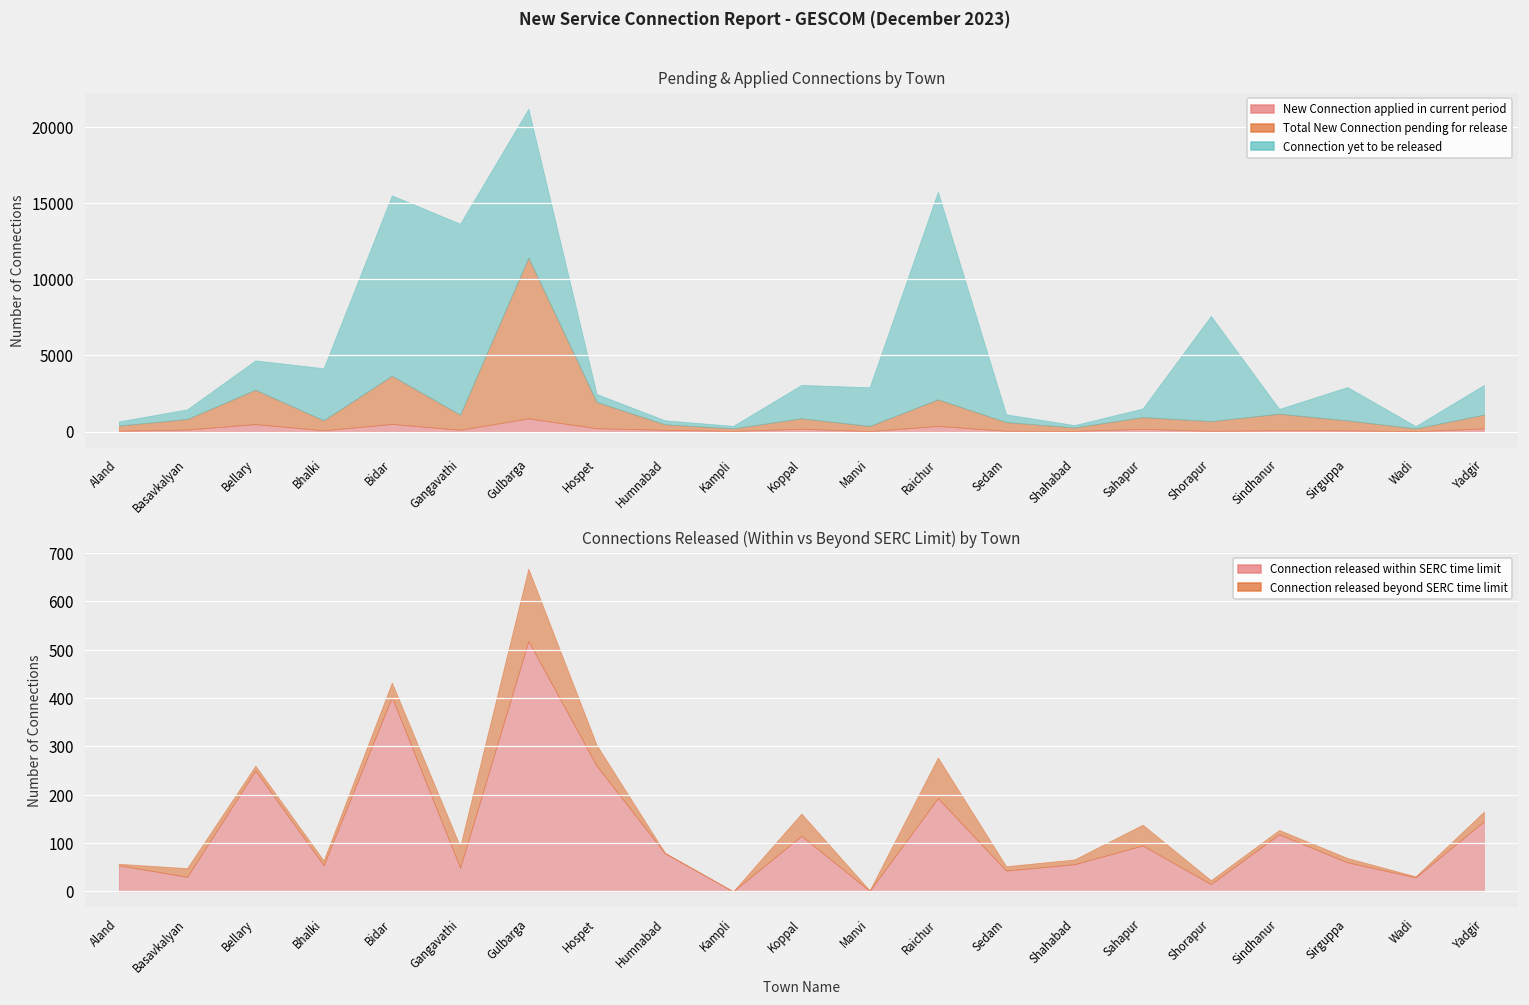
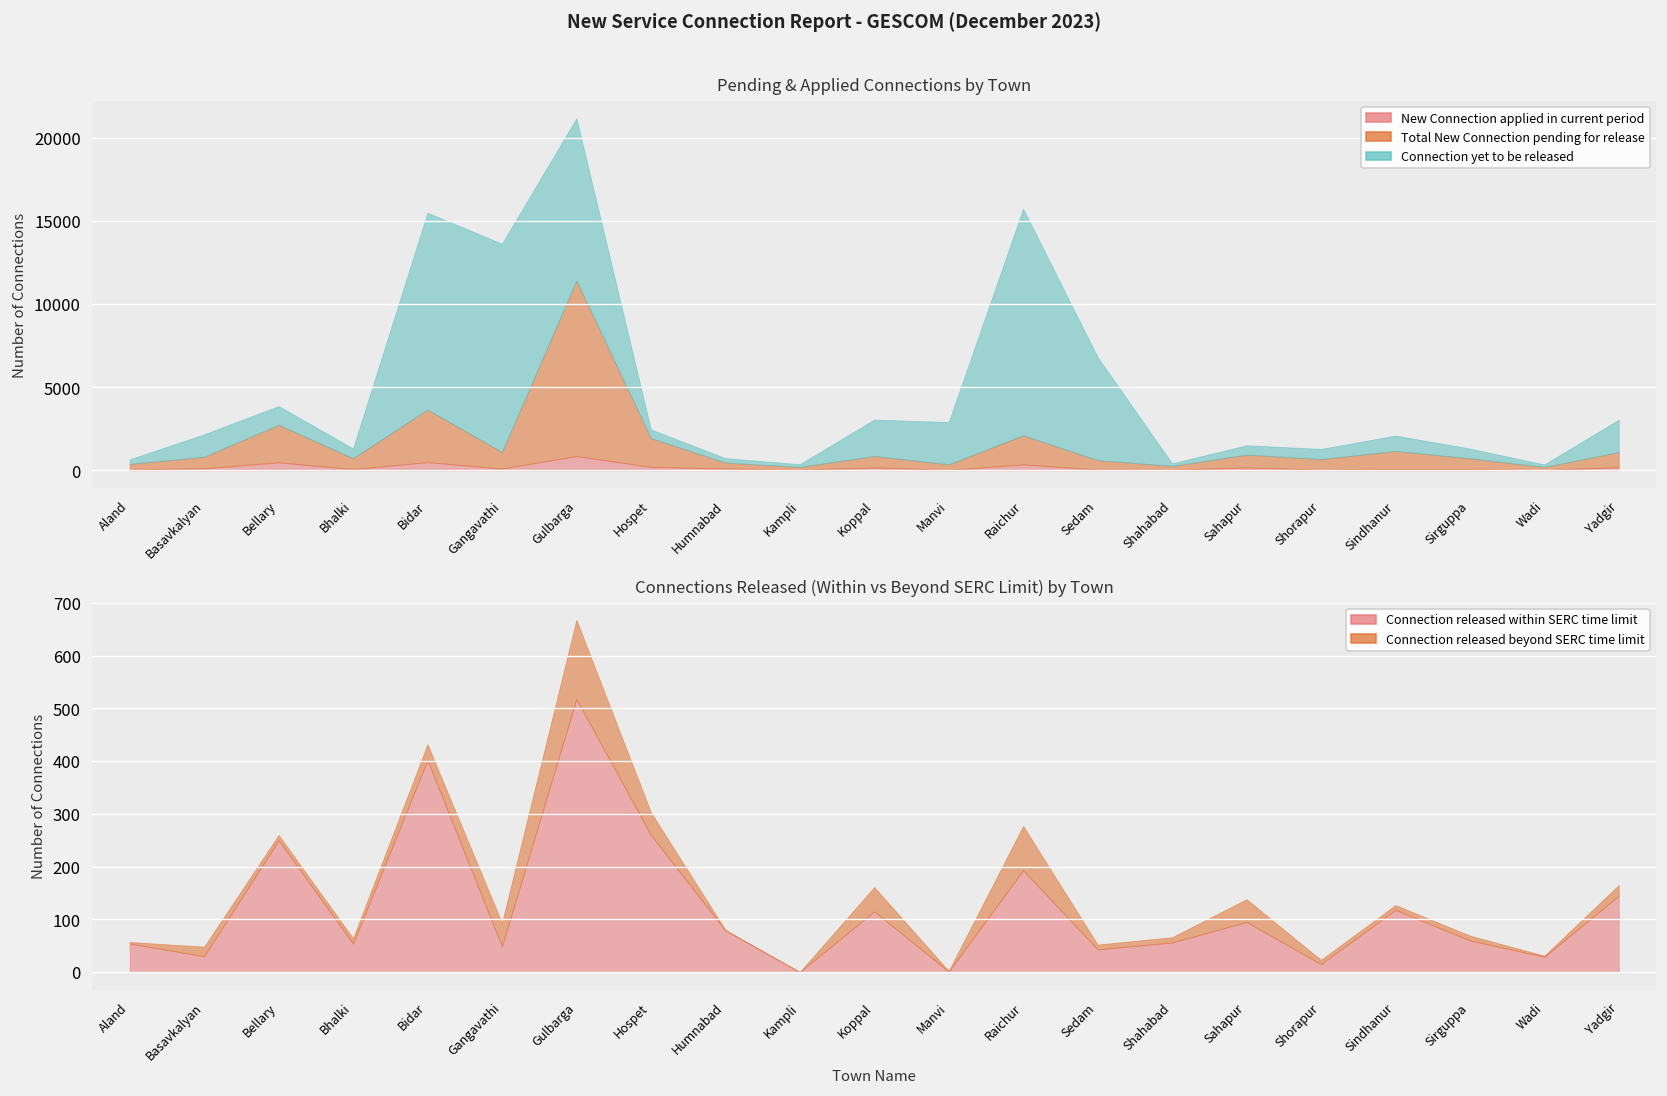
  {
    "Pending & Applied Connections by Town": {
      "Connection yet to be released": {
        "Aland": 300,
-       "Basavkalyan": 600,
-       "Bellary": 1900,
-       "Bhalki": 3400,
+       "Basavkalyan": 1300,
+       "Bellary": 1100,
+       "Bhalki": 600,
        "Bidar": 11800,
        "Gangavathi": 12500,
        "Gulbarga": 9800,
        "Hospet": 500,
        "Humnabad": 300,
        "Koppal": 2200,
        "Manvi": 2500,
        "Raichur": 13600,
-       "Sedam": 500,
+       "Sedam": 6200,
        "Sahapur": 600,
-       "Shorapur": 6900,
-       "Sindhanur": 300,
-       "Sirguppa": 2200,
+       "Shorapur": 600,
+       "Sindhanur": 900,
+       "Sirguppa": 600,
        "Yadgir": 1900
      }
    }
  }
